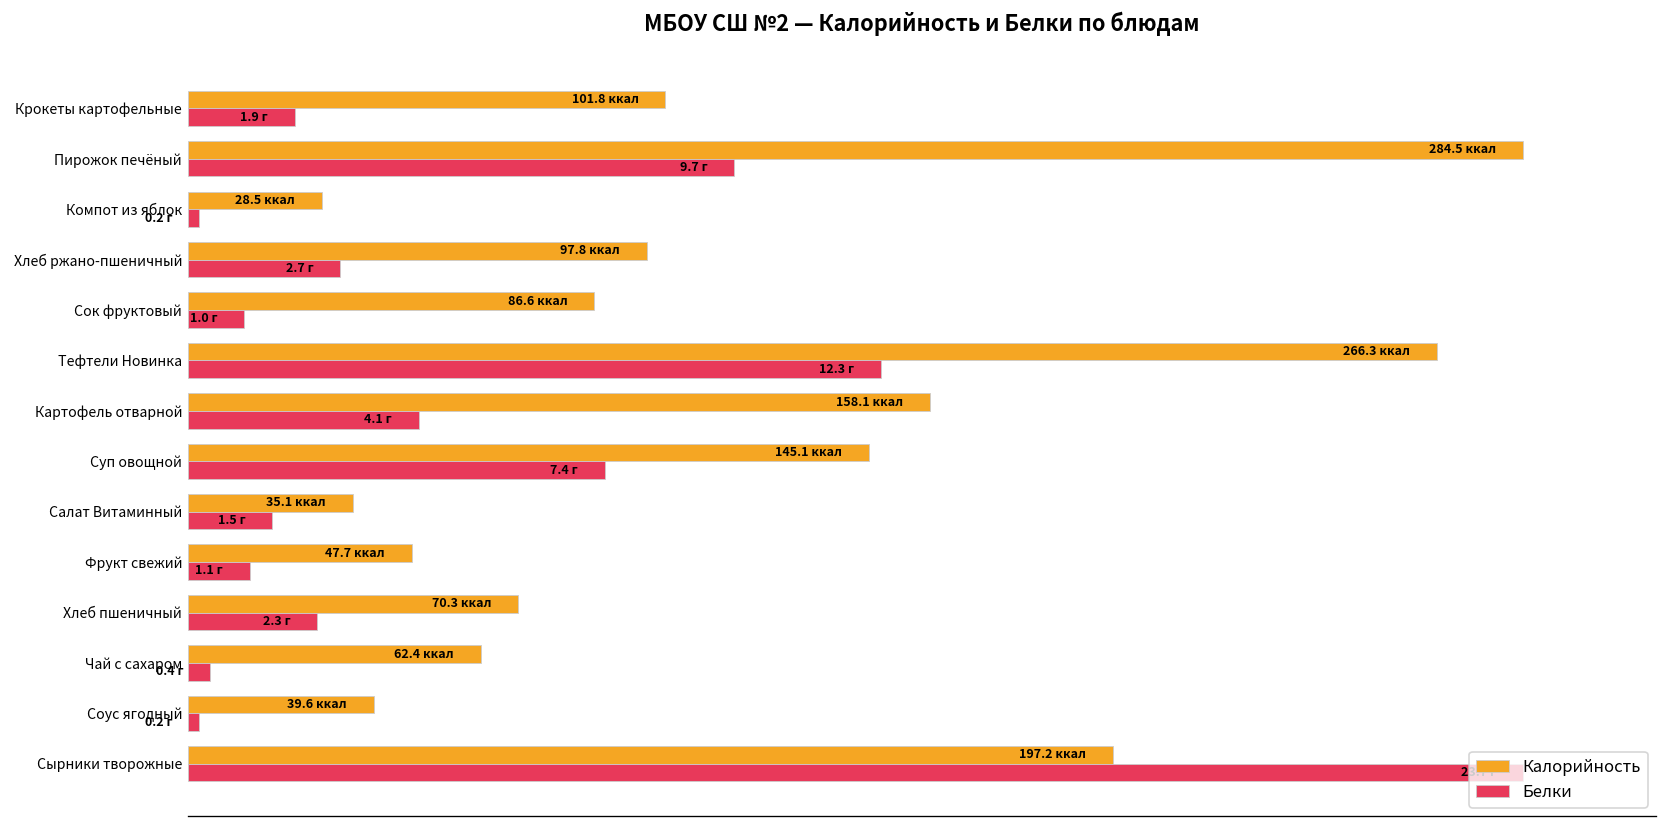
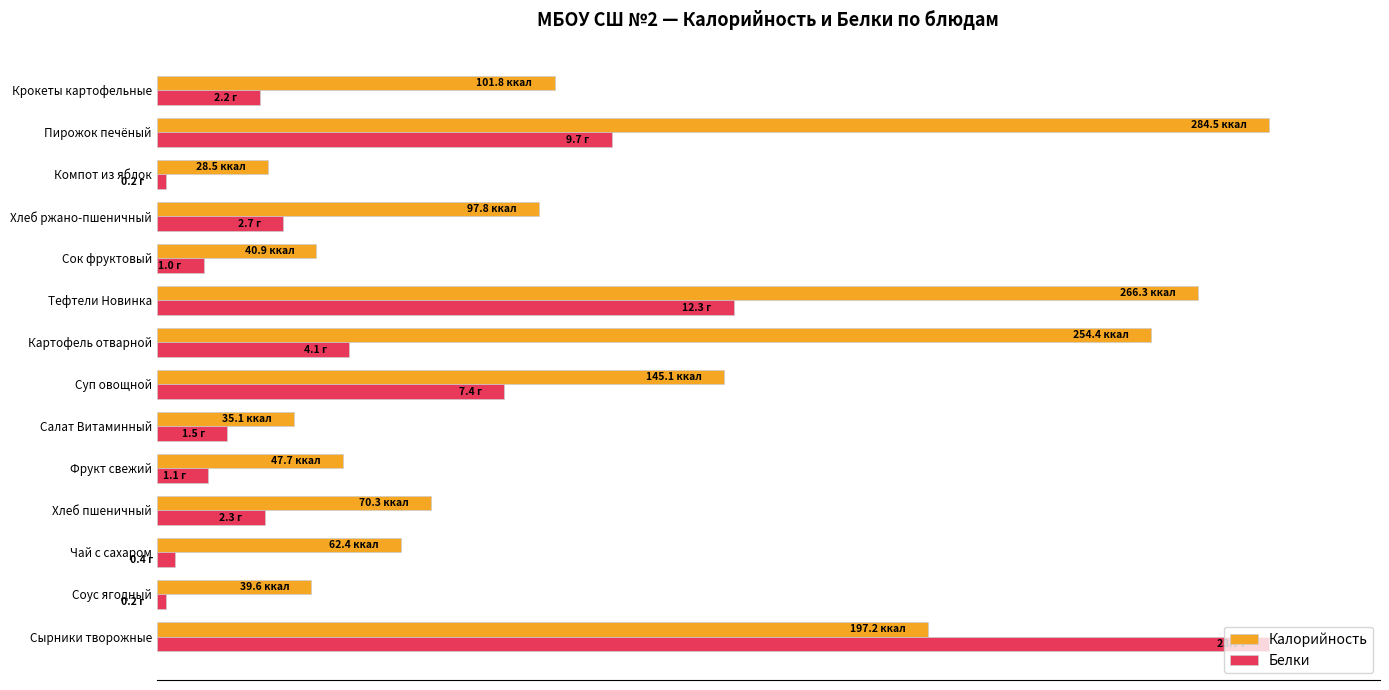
  {
    "Калорийность": {
-     "Сок фруктовый": 86.6,
-     "Картофель отварной": 158.1
+     "Сок фруктовый": 40.9,
+     "Картофель отварной": 254.4
    },
    "Белки": {
-     "Крокеты картофельные": 1.9
+     "Крокеты картофельные": 2.2
    }
  }
